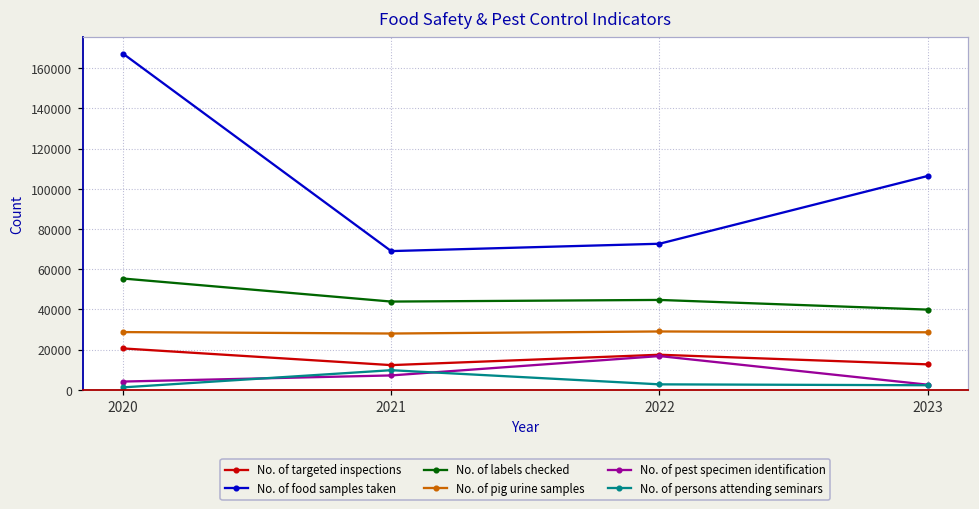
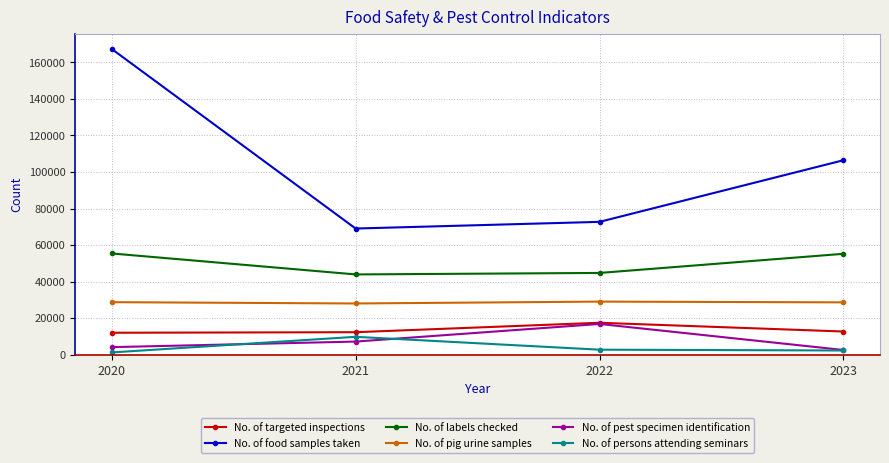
  {
    "No. of targeted inspections": {
-     "2020": 21000,
+     "2020": 12000,
      "2021": 12000,
      "2023": 13000
    },
    "No. of food samples taken": {
      "2020": 167000,
      "2021": 69000,
      "2022": 73000,
      "2023": 106000
    },
    "No. of labels checked": {
      "2020": 55000,
      "2021": 44000,
      "2022": 45000,
-     "2023": 40000
+     "2023": 55000
    },
    "No. of pig urine samples": {
      "2020": 29000,
      "2021": 28000,
      "2022": 29000,
      "2023": 29000
    },
    "No. of pest specimen identification": {
      "2020": 4000,
      "2021": 7000
    },
    "No. of persons attending seminars": {
      "2020": 1000,
      "2021": 10000,
      "2022": 3000
    }
  }
